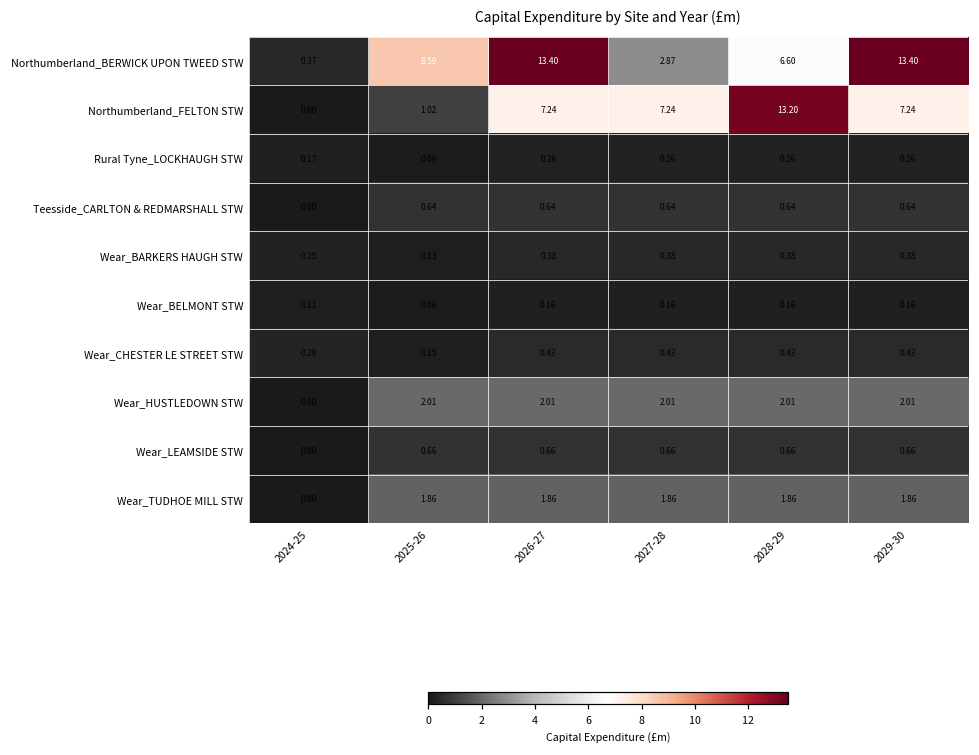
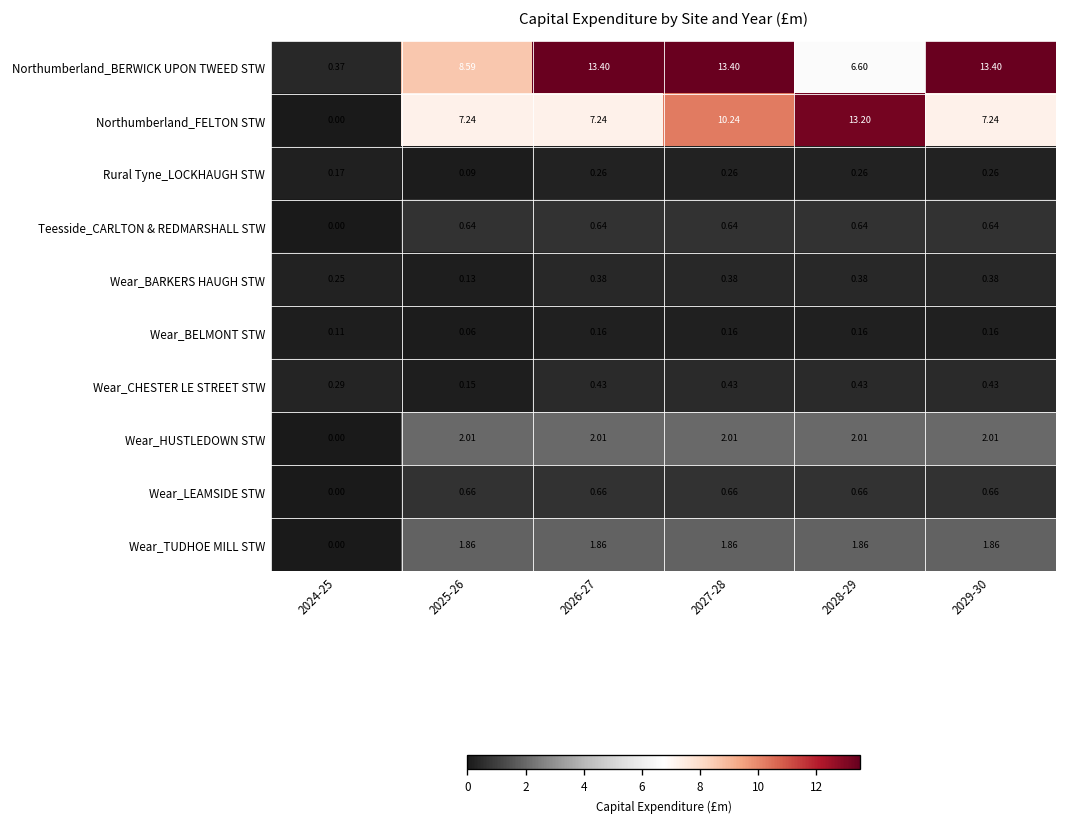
  {
    "Northumberland_BERWICK UPON TWEED STW": {
      "2025-26": 8.59,
      "2026-27": 13.40,
-     "2027-28": 2.87,
+     "2027-28": 13.40,
      "2028-29": 6.60,
      "2029-30": 13.40
    },
    "Northumberland_FELTON STW": {
-     "2025-26": 1.02,
+     "2025-26": 7.24,
      "2026-27": 7.24,
-     "2027-28": 7.24,
+     "2027-28": 10.24,
      "2028-29": 13.20,
      "2029-30": 7.24
    },
    "Teesside_CARLTON & REDMARSHALL STW": {
      "2025-26": 0.64,
      "2026-27": 0.64,
      "2027-28": 0.64,
      "2028-29": 0.64,
      "2029-30": 0.64
    },
    "Wear_HUSTLEDOWN STW": {
      "2025-26": 2.01,
      "2026-27": 2.01,
      "2027-28": 2.01,
      "2028-29": 2.01,
      "2029-30": 2.01
    },
    "Wear_LEAMSIDE STW": {
      "2025-26": 0.66,
      "2026-27": 0.66,
      "2027-28": 0.66,
      "2028-29": 0.66,
      "2029-30": 0.66
    },
    "Wear_TUDHOE MILL STW": {
      "2025-26": 1.86,
      "2026-27": 1.86,
      "2027-28": 1.86,
      "2028-29": 1.86,
      "2029-30": 1.86
    }
  }
